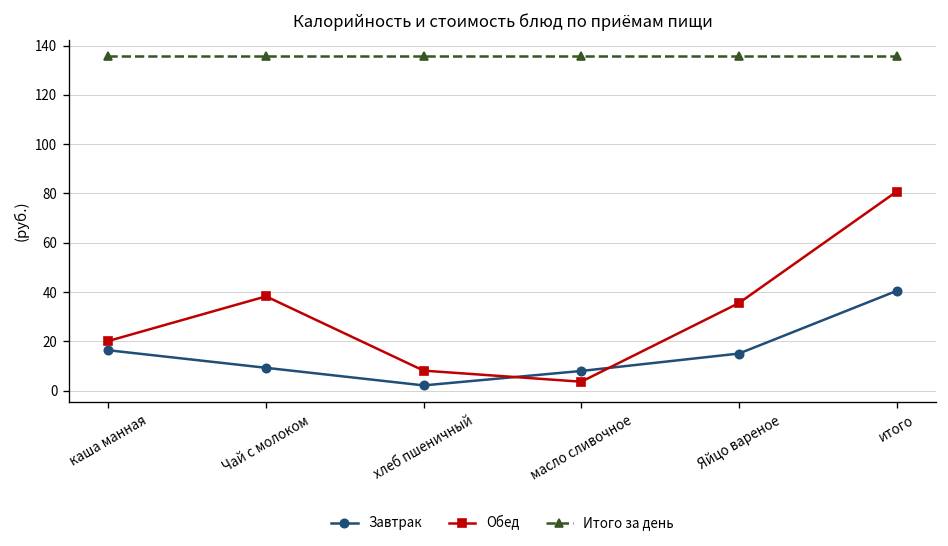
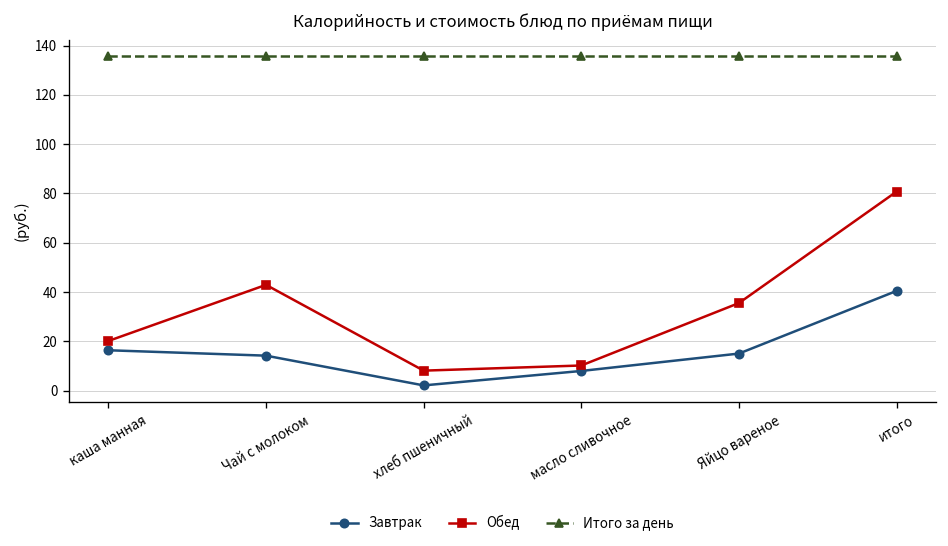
  {
    "Завтрак": {
      "каша манная": 16,
-     "Чай с молоком": 9,
+     "Чай с молоком": 14,
      "хлеб пшеничный": 2,
      "масло сливочное": 8,
      "Яйцо вареное": 15,
      "итого": 40
    },
    "Обед": {
      "каша манная": 20,
-     "Чай с молоком": 38,
+     "Чай с молоком": 43,
      "хлеб пшеничный": 8,
-     "масло сливочное": 4,
+     "масло сливочное": 10,
      "Яйцо вареное": 36,
      "итого": 81
    },
    "Итого за день": {
      "каша манная": 136,
      "Чай с молоком": 136,
      "хлеб пшеничный": 136,
      "масло сливочное": 136,
      "Яйцо вареное": 136,
      "итого": 136
    }
  }
